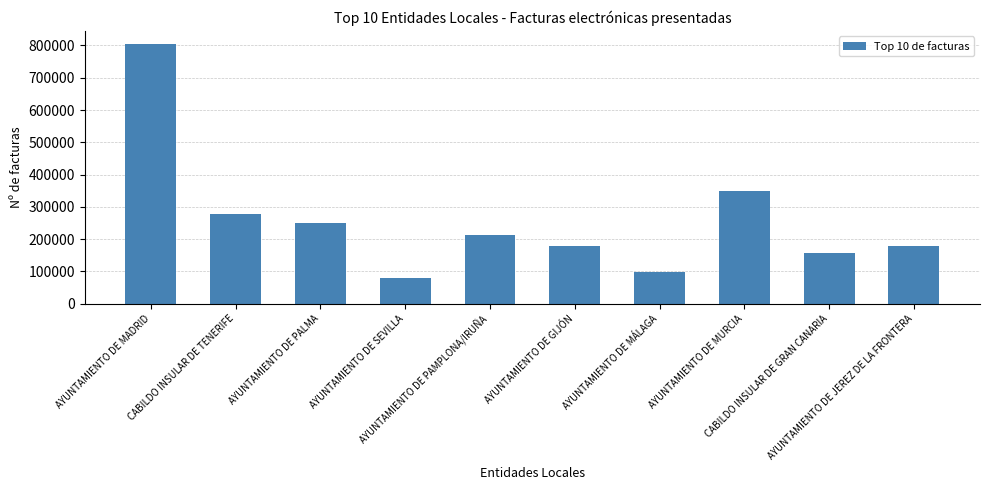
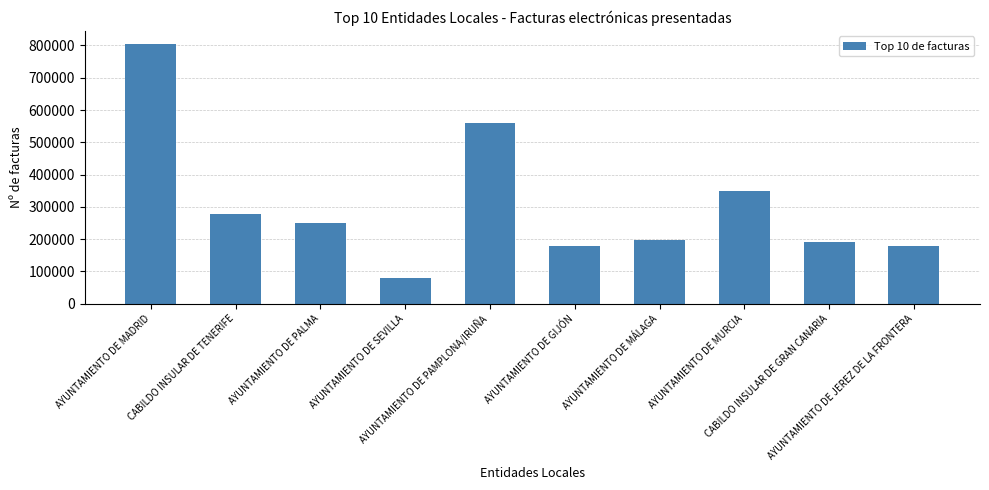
  {
    "AYUNTAMIENTO DE MADRID": 800000,
    "CABILDO INSULAR DE TENERIFE": 280000,
    "AYUNTAMIENTO DE PALMA": 250000,
    "AYUNTAMIENTO DE SEVILLA": 80000,
-   "AYUNTAMIENTO DE PAMPLONA/IRUÑA": 210000,
+   "AYUNTAMIENTO DE PAMPLONA/IRUÑA": 560000,
    "AYUNTAMIENTO DE GIJÓN": 180000,
-   "AYUNTAMIENTO DE MÁLAGA": 100000,
+   "AYUNTAMIENTO DE MÁLAGA": 200000,
    "AYUNTAMIENTO DE MURCIA": 350000,
-   "CABILDO INSULAR DE GRAN CANARIA": 160000,
+   "CABILDO INSULAR DE GRAN CANARIA": 190000,
    "AYUNTAMIENTO DE JEREZ DE LA FRONTERA": 180000
  }
